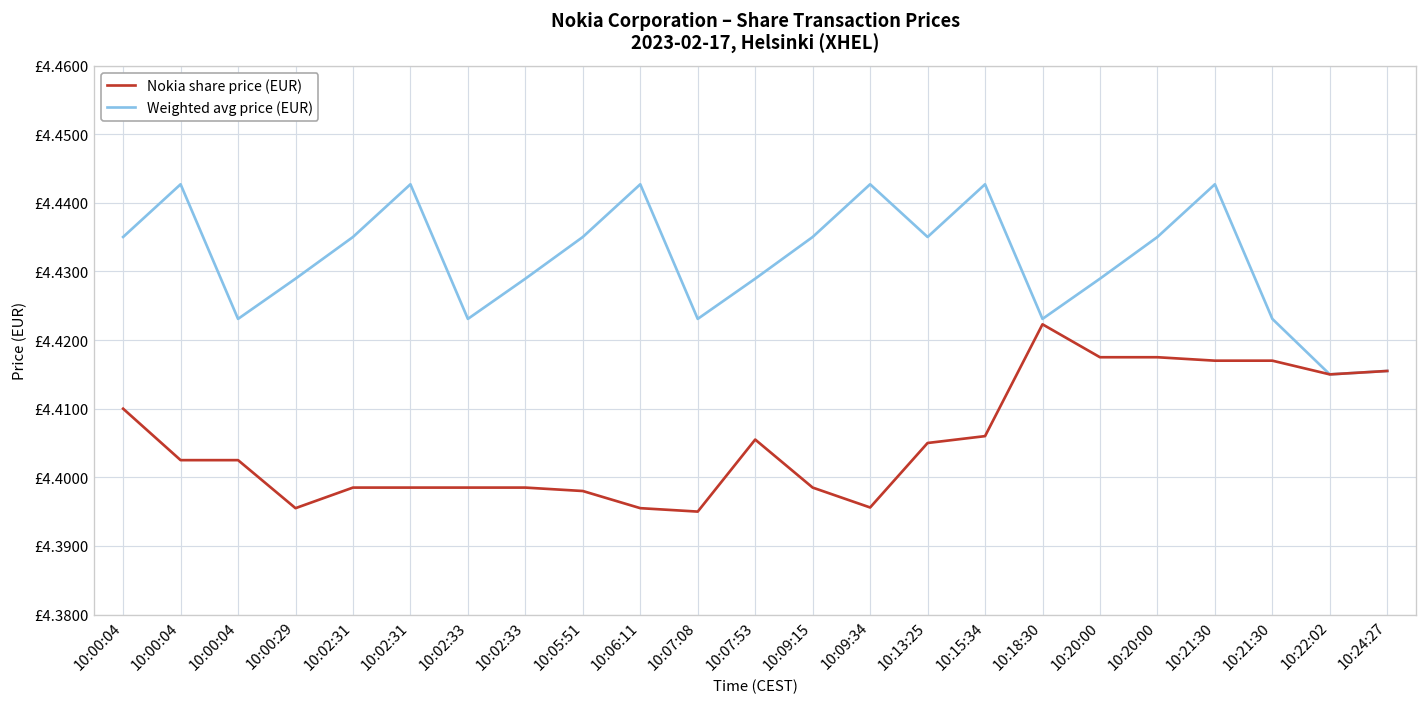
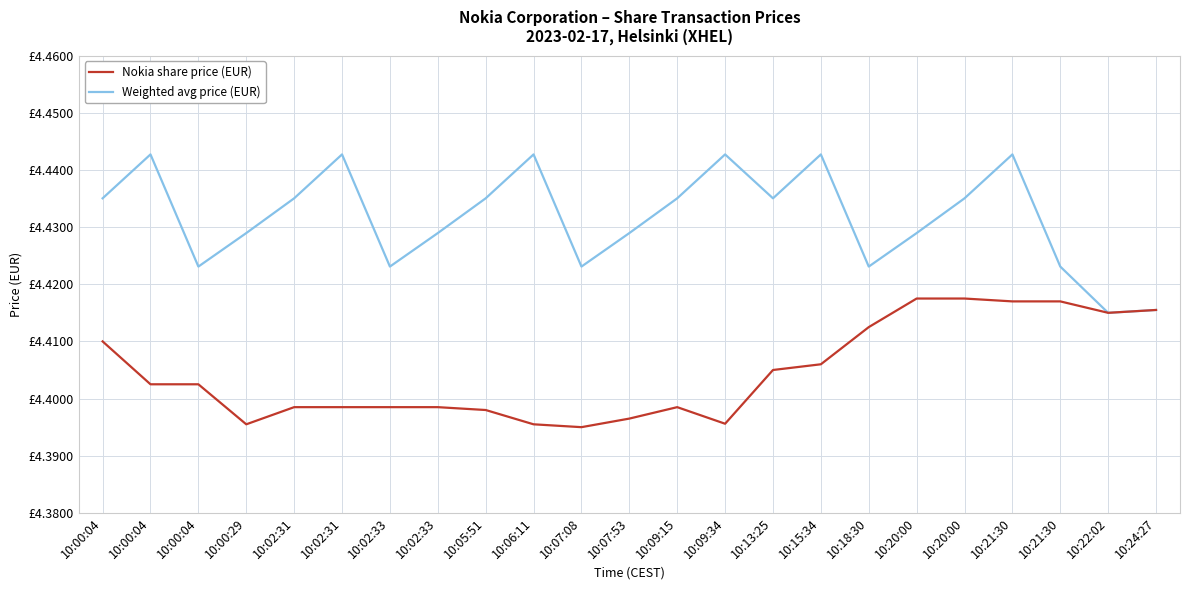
  {
    "Nokia share price (EUR)": {
      "10:00:29": "£4.396",
      "10:05:51": "£4.398",
      "10:06:11": "£4.396",
      "10:07:08": "£4.395",
-     "10:07:53": "£4.406",
+     "10:07:53": "£4.397",
      "10:09:15": "£4.399",
      "10:09:34": "£4.396",
      "10:13:25": "£4.405",
      "10:15:34": "£4.406",
-     "10:18:30": "£4.422"
+     "10:18:30": "£4.413"
    },
    "Weighted avg price (EUR)": {
      "10:00:29": "£4.429",
      "10:05:51": "£4.435",
      "10:06:11": "£4.443",
      "10:07:08": "£4.423",
      "10:07:53": "£4.429",
      "10:09:15": "£4.435",
      "10:09:34": "£4.443",
      "10:13:25": "£4.435",
      "10:15:34": "£4.443",
      "10:18:30": "£4.423"
    }
  }
